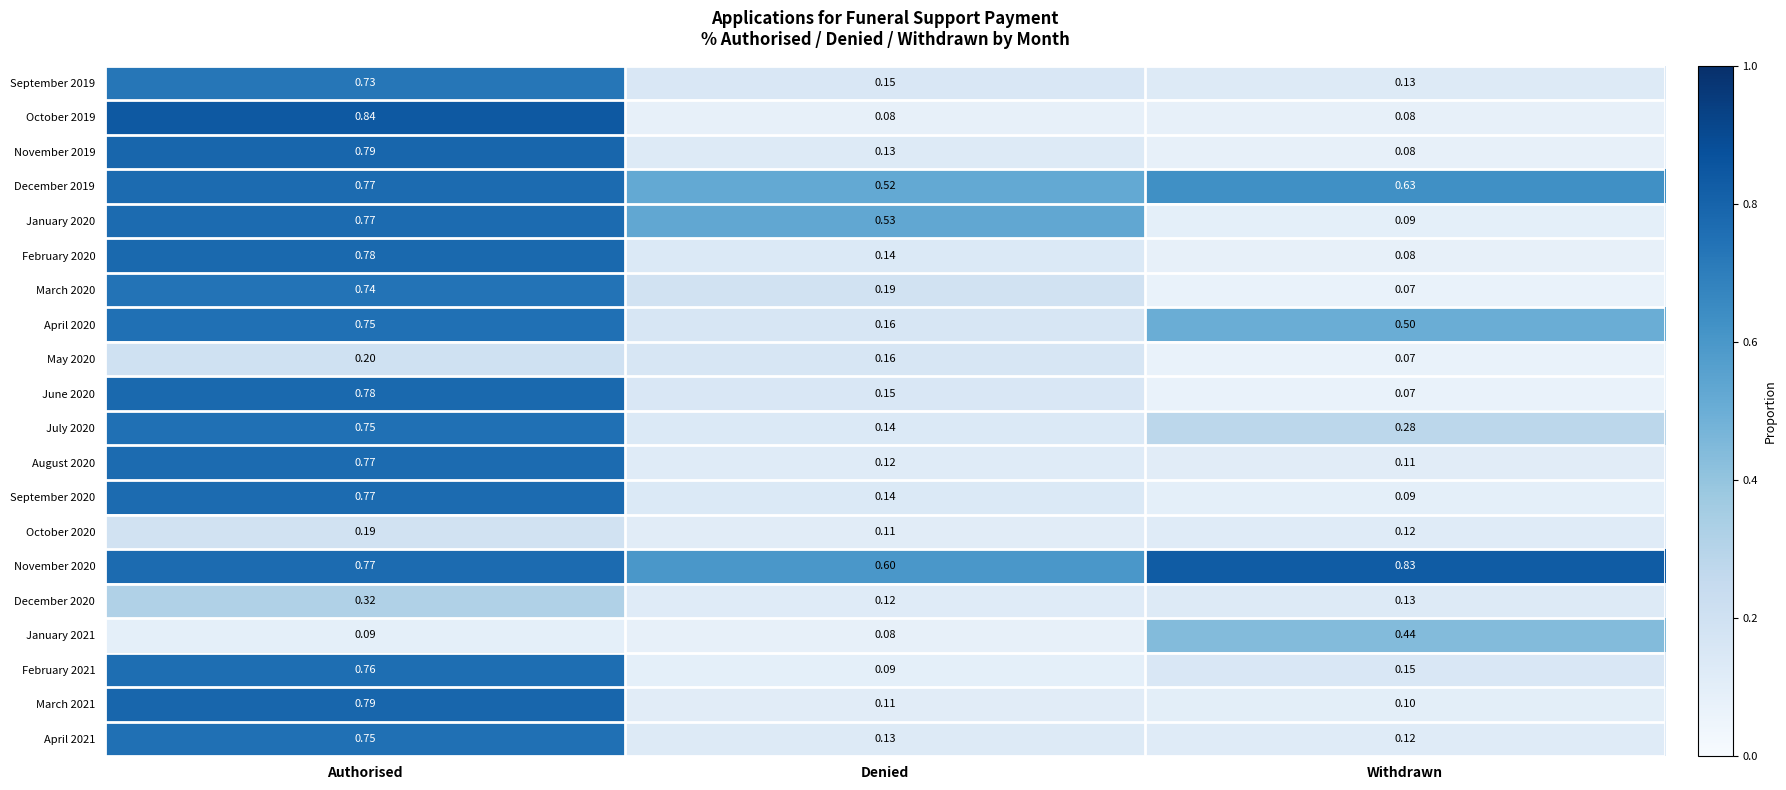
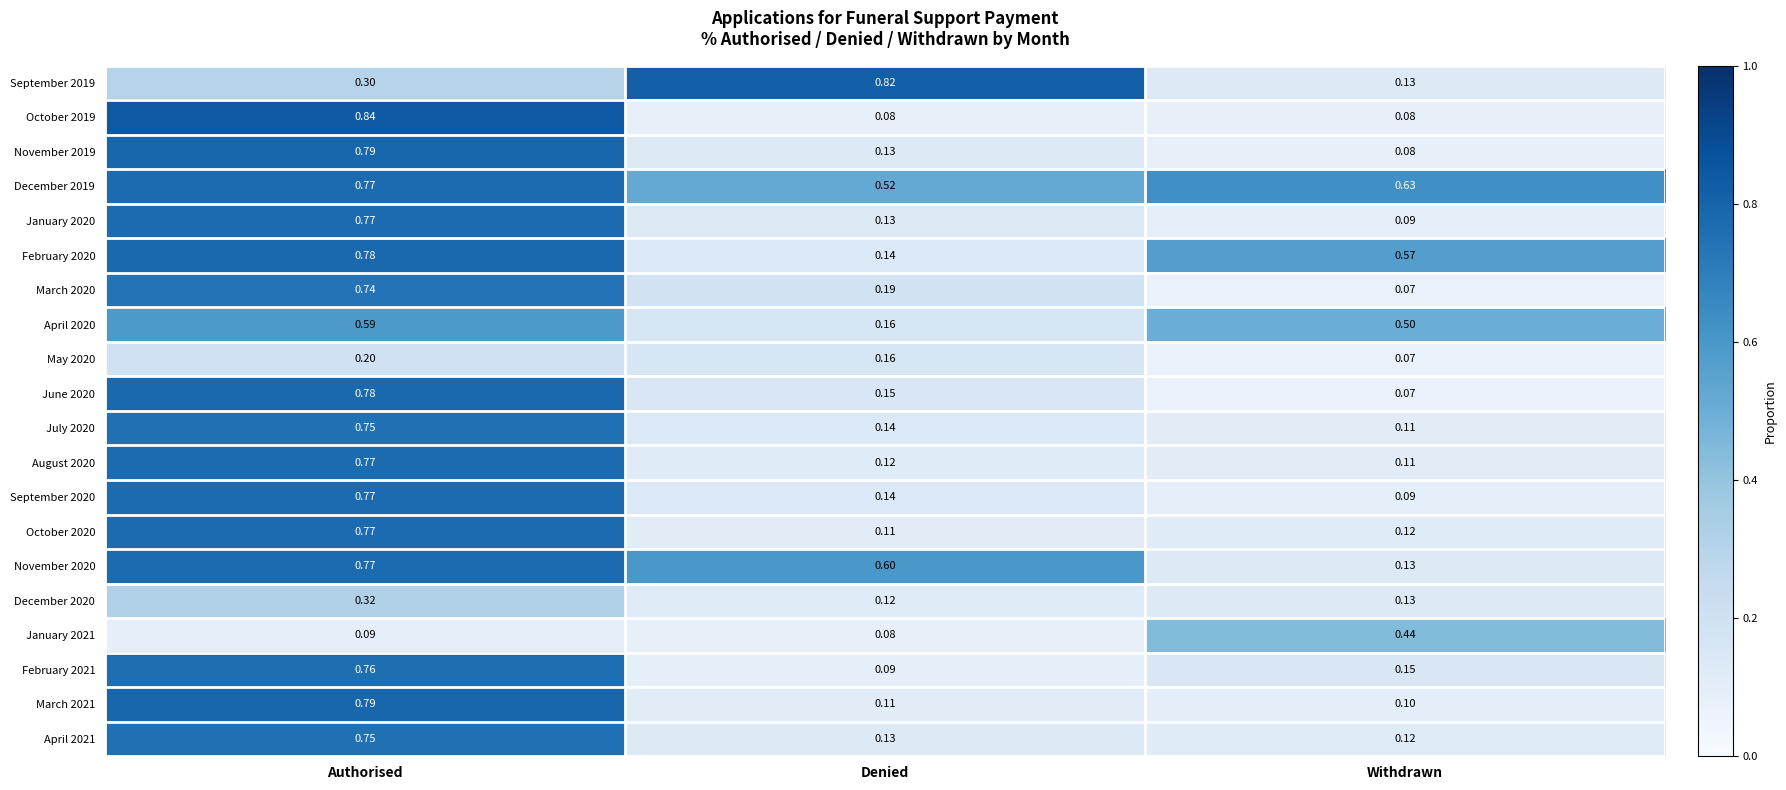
  {
    "September 2019": {
-     "Authorised": 0.73,
-     "Denied": 0.15,
+     "Authorised": 0.30,
+     "Denied": 0.82,
      "Withdrawn": 0.13
    },
    "October 2019": {
      "Authorised": 0.84,
      "Denied": 0.08,
      "Withdrawn": 0.08
    },
    "November 2019": {
      "Authorised": 0.79,
      "Denied": 0.13,
      "Withdrawn": 0.08
    },
    "December 2019": {
      "Authorised": 0.77,
      "Denied": 0.52,
      "Withdrawn": 0.63
    },
    "January 2020": {
      "Authorised": 0.77,
-     "Denied": 0.53,
+     "Denied": 0.13,
      "Withdrawn": 0.09
    },
    "February 2020": {
      "Authorised": 0.78,
      "Denied": 0.14,
-     "Withdrawn": 0.08
+     "Withdrawn": 0.57
    },
    "March 2020": {
      "Authorised": 0.74,
      "Denied": 0.19,
      "Withdrawn": 0.07
    },
    "April 2020": {
-     "Authorised": 0.75,
+     "Authorised": 0.59,
      "Denied": 0.16,
      "Withdrawn": 0.50
    },
    "May 2020": {
      "Authorised": 0.20,
      "Denied": 0.16,
      "Withdrawn": 0.07
    },
    "June 2020": {
      "Authorised": 0.78,
      "Denied": 0.15,
      "Withdrawn": 0.07
    },
    "July 2020": {
      "Authorised": 0.75,
      "Denied": 0.14,
-     "Withdrawn": 0.28
+     "Withdrawn": 0.11
    },
    "August 2020": {
      "Authorised": 0.77,
      "Denied": 0.12,
      "Withdrawn": 0.11
    },
    "September 2020": {
      "Authorised": 0.77,
      "Denied": 0.14,
      "Withdrawn": 0.09
    },
    "October 2020": {
-     "Authorised": 0.19,
+     "Authorised": 0.77,
      "Denied": 0.11,
      "Withdrawn": 0.12
    },
    "November 2020": {
      "Authorised": 0.77,
      "Denied": 0.60,
-     "Withdrawn": 0.83
+     "Withdrawn": 0.13
    },
    "December 2020": {
      "Authorised": 0.32,
      "Denied": 0.12,
      "Withdrawn": 0.13
    },
    "January 2021": {
      "Authorised": 0.09,
      "Denied": 0.08,
      "Withdrawn": 0.44
    },
    "February 2021": {
      "Authorised": 0.76,
      "Denied": 0.09,
      "Withdrawn": 0.15
    },
    "March 2021": {
      "Authorised": 0.79,
      "Denied": 0.11,
      "Withdrawn": 0.10
    },
    "April 2021": {
      "Authorised": 0.75,
      "Denied": 0.13,
      "Withdrawn": 0.12
    }
  }
